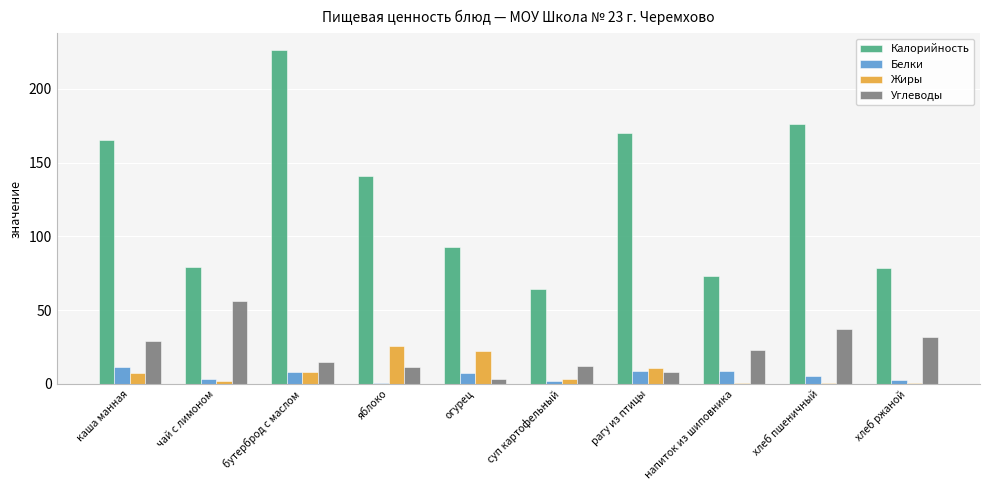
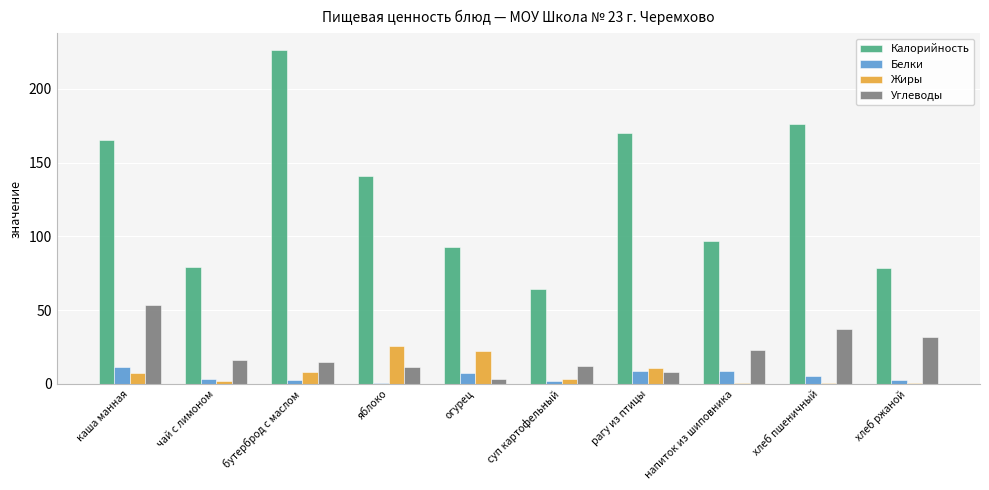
  {
    "Калорийность": {
      "каша манная": 165,
      "чай с лимоном": 79,
      "бутерброд с маслом": 226,
      "яблоко": 141,
      "огурец": 93,
      "суп картофельный": 64,
      "рагу из птицы": 170,
-     "напиток из шиповника": 73,
+     "напиток из шиповника": 97,
      "хлеб пшеничный": 176,
      "хлеб ржаной": 78
    },
    "Белки": {
      "каша манная": 12,
      "чай с лимоном": 3,
-     "бутерброд с маслом": 8,
+     "бутерброд с маслом": 2,
      "огурец": 8,
      "суп картофельный": 2,
      "рагу из птицы": 9,
      "напиток из шиповника": 9,
      "хлеб пшеничный": 6,
      "хлеб ржаной": 3
    },
    "Жиры": {
      "каша манная": 8,
      "чай с лимоном": 2,
      "бутерброд с маслом": 8,
      "яблоко": 26,
      "огурец": 22,
      "суп картофельный": 3,
      "рагу из птицы": 11
    },
    "Углеводы": {
-     "каша манная": 29,
-     "чай с лимоном": 56,
+     "каша манная": 53,
+     "чай с лимоном": 16,
      "бутерброд с маслом": 15,
      "яблоко": 11,
      "огурец": 3,
      "суп картофельный": 12,
      "рагу из птицы": 8,
      "напиток из шиповника": 23,
      "хлеб пшеничный": 37,
      "хлеб ржаной": 32
    }
  }
